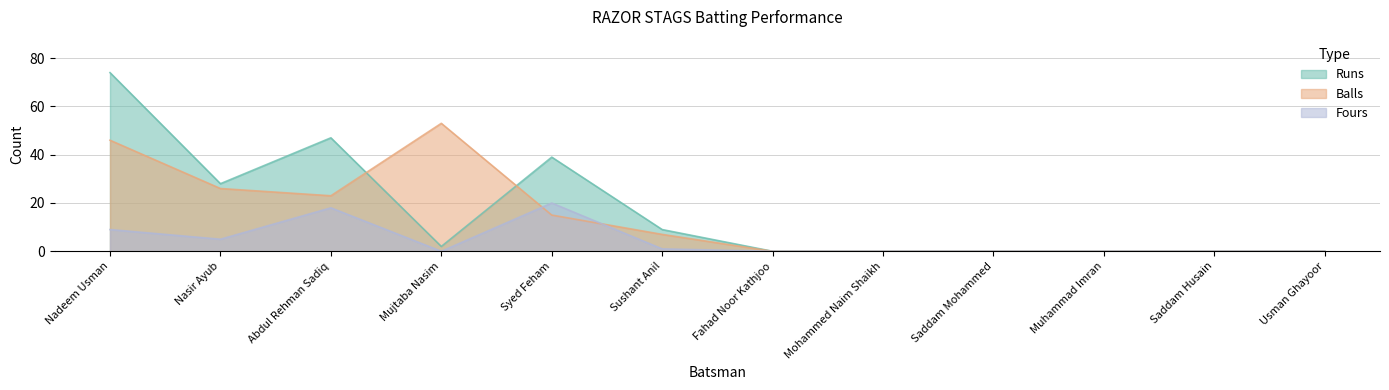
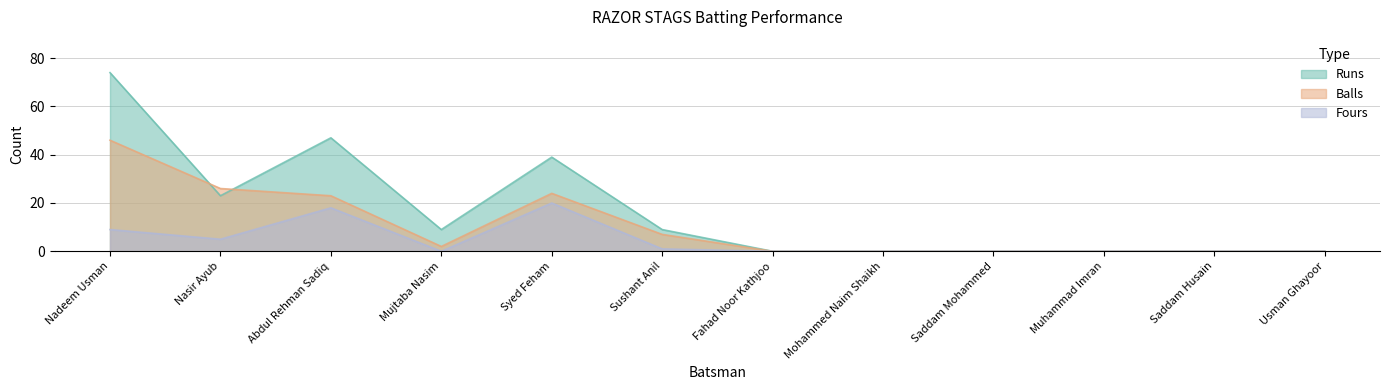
  {
    "Runs": {
      "Nadeem Usman": 74,
-     "Nasir Ayub": 28,
+     "Nasir Ayub": 23,
      "Abdul Rehman Sadiq": 47,
-     "Mujtaba Nasim": 2,
+     "Mujtaba Nasim": 9,
      "Syed Feham": 39,
      "Sushant Anil": 9
    },
    "Balls": {
      "Nadeem Usman": 46,
      "Nasir Ayub": 26,
      "Abdul Rehman Sadiq": 23,
-     "Mujtaba Nasim": 53,
-     "Syed Feham": 15,
+     "Mujtaba Nasim": 2,
+     "Syed Feham": 24,
      "Sushant Anil": 7
    },
    "Fours": {
      "Nadeem Usman": 9,
      "Nasir Ayub": 5,
      "Abdul Rehman Sadiq": 18,
      "Mujtaba Nasim": 0,
      "Syed Feham": 20,
      "Sushant Anil": 1
    }
  }
